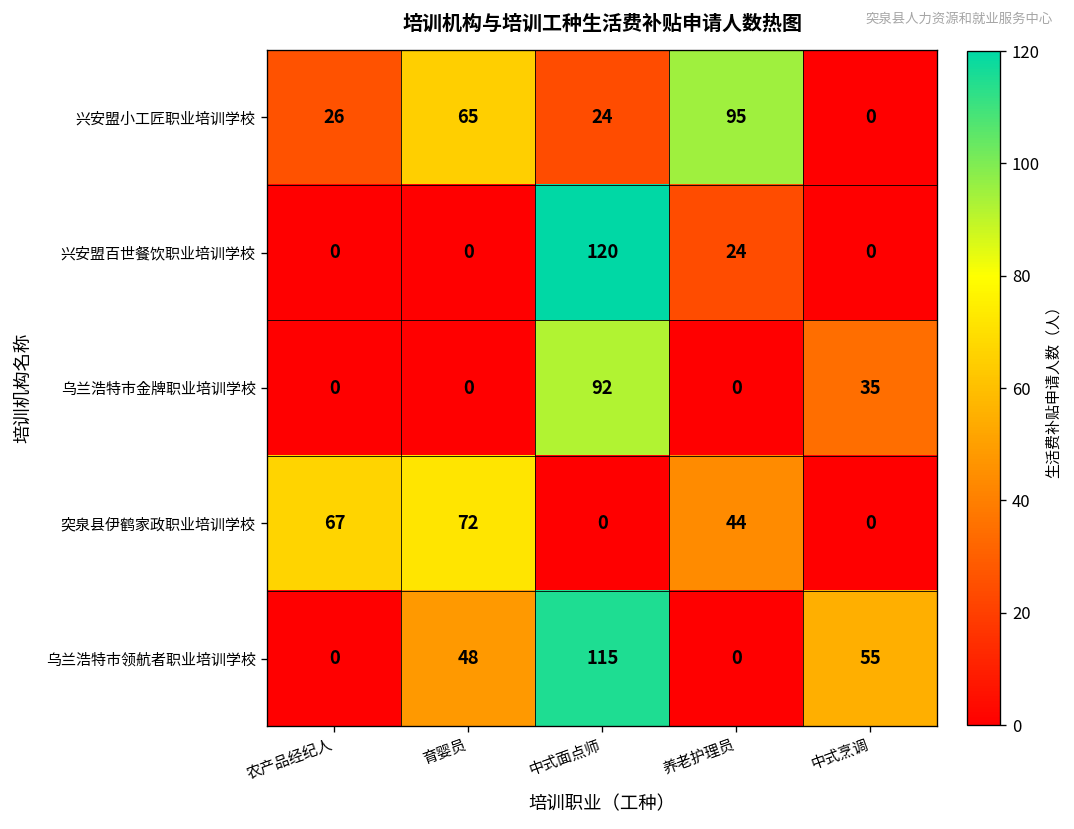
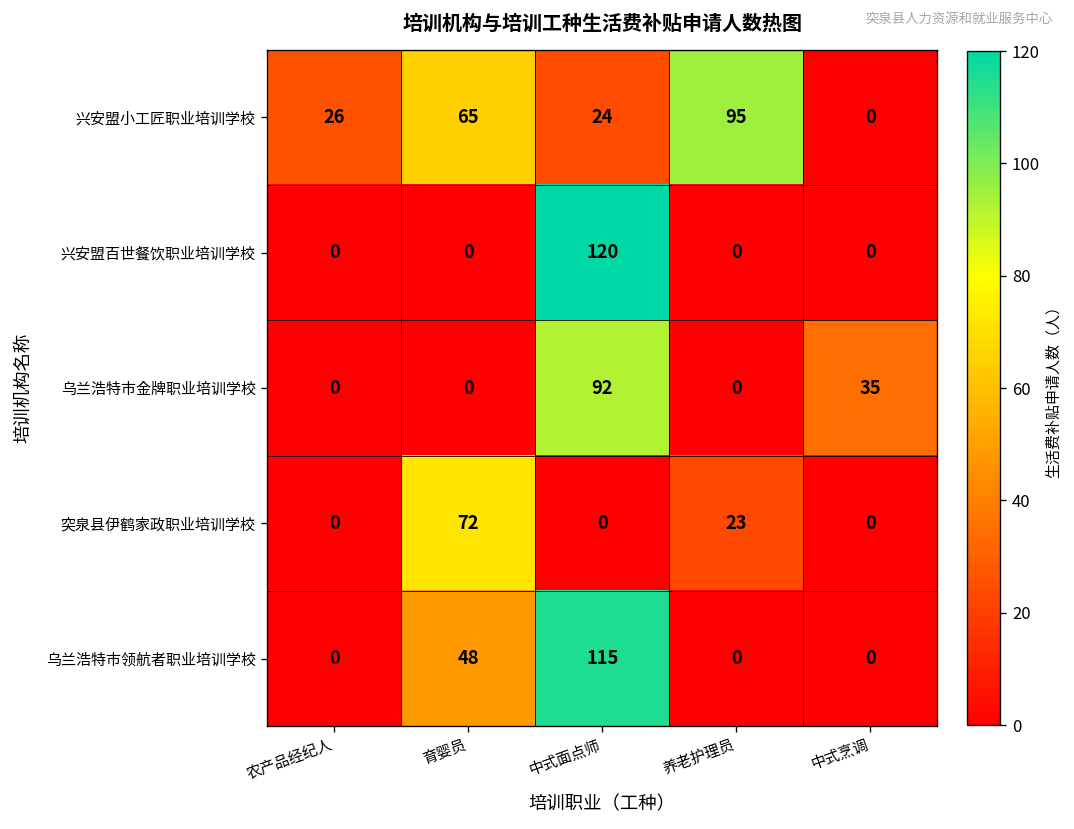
  {
    "兴安盟小工匠职业培训学校": {
      "农产品经纪人": 26,
      "育婴员": 65,
      "中式面点师": 24,
      "养老护理员": 95,
      "中式烹调": 0
    },
    "兴安盟百世餐饮职业培训学校": {
      "农产品经纪人": 0,
      "育婴员": 0,
      "中式面点师": 120,
-     "养老护理员": 24,
+     "养老护理员": 0,
      "中式烹调": 0
    },
    "乌兰浩特市金牌职业培训学校": {
      "农产品经纪人": 0,
      "育婴员": 0,
      "中式面点师": 92,
      "养老护理员": 0,
      "中式烹调": 35
    },
    "突泉县伊鹤家政职业培训学校": {
-     "农产品经纪人": 67,
+     "农产品经纪人": 0,
      "育婴员": 72,
      "中式面点师": 0,
-     "养老护理员": 44,
+     "养老护理员": 23,
      "中式烹调": 0
    },
    "乌兰浩特市领航者职业培训学校": {
      "农产品经纪人": 0,
      "育婴员": 48,
      "中式面点师": 115,
      "养老护理员": 0,
-     "中式烹调": 55
+     "中式烹调": 0
    }
  }
